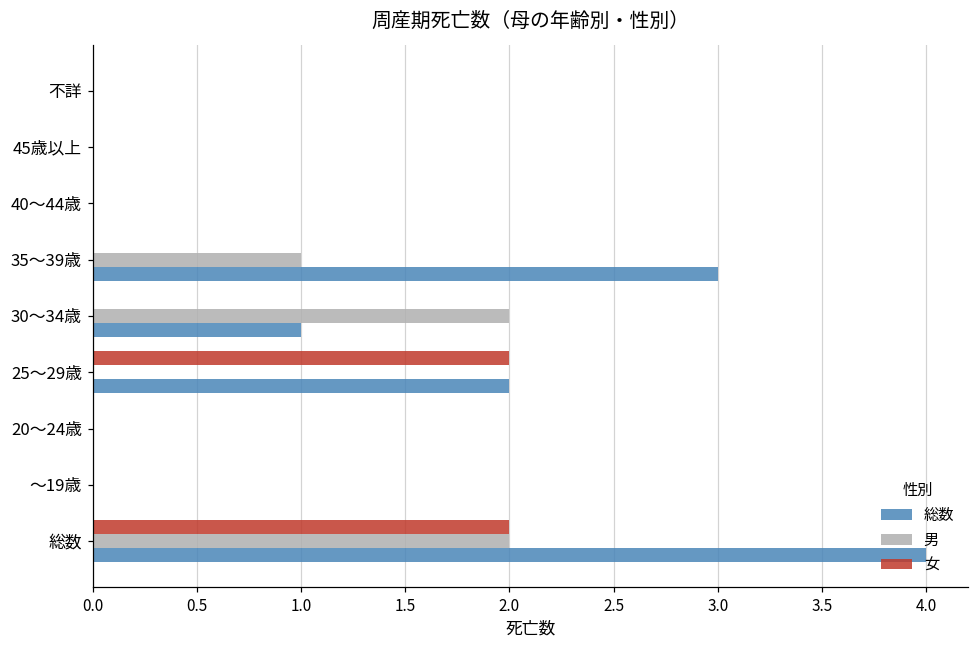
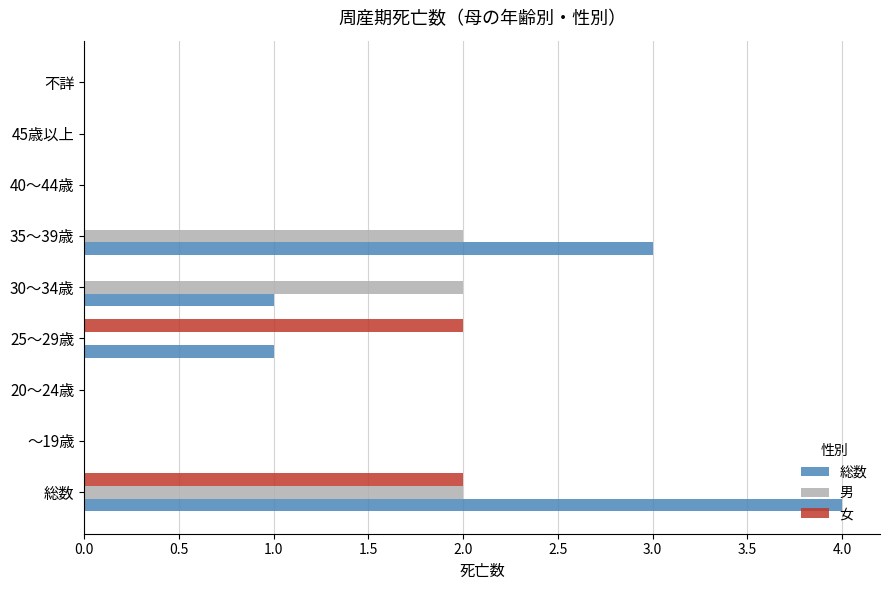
  {
    "総数": {
      "不詳": 0,
      "45歳以上": 0,
      "40～44歳": 0,
      "35～39歳": 3,
      "30～34歳": 1,
-     "25～29歳": 2,
+     "25～29歳": 1,
      "20～24歳": 0,
      "～19歳": 0,
      "総数": 4
    },
    "男": {
      "不詳": 0,
      "45歳以上": 0,
      "40～44歳": 0,
-     "35～39歳": 1,
+     "35～39歳": 2,
      "30～34歳": 2,
      "25～29歳": 0,
      "20～24歳": 0,
      "～19歳": 0,
      "総数": 2
    },
    "女": {
      "不詳": 0,
      "45歳以上": 0,
      "40～44歳": 0,
      "35～39歳": 0,
      "30～34歳": 0,
      "25～29歳": 2,
      "20～24歳": 0,
      "～19歳": 0,
      "総数": 2
    }
  }
